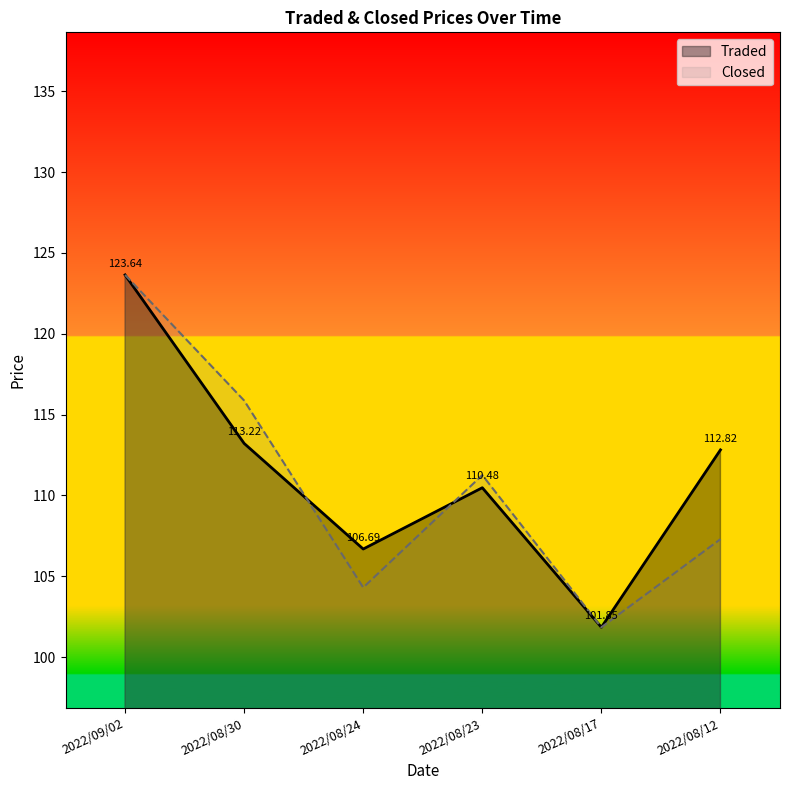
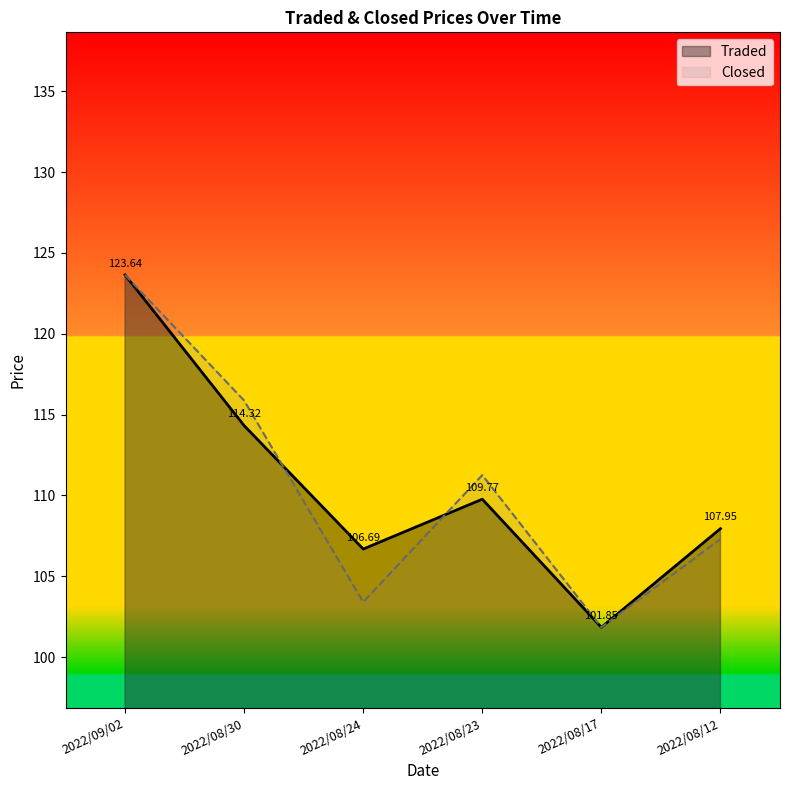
  {
    "Traded": {
-     "2022/08/30": 113.22,
+     "2022/08/30": 114.32,
      "2022/08/24": 106.69,
-     "2022/08/23": 110.48,
-     "2022/08/12": 112.82
+     "2022/08/23": 109.77,
+     "2022/08/12": 107.95
    },
    "Closed": {
      "2022/08/30": 115.9,
-     "2022/08/24": 104.3,
+     "2022/08/24": 103.4,
      "2022/08/23": 111.3,
      "2022/08/12": 107.3
    }
  }
